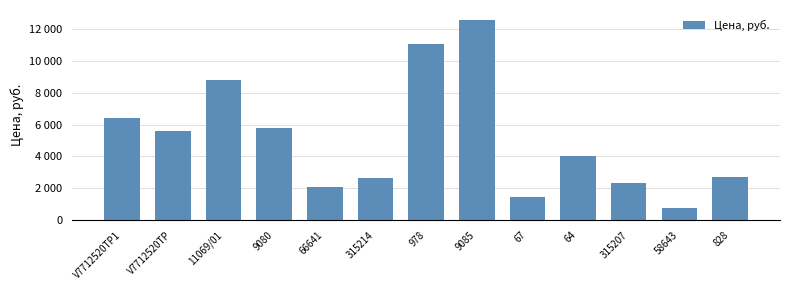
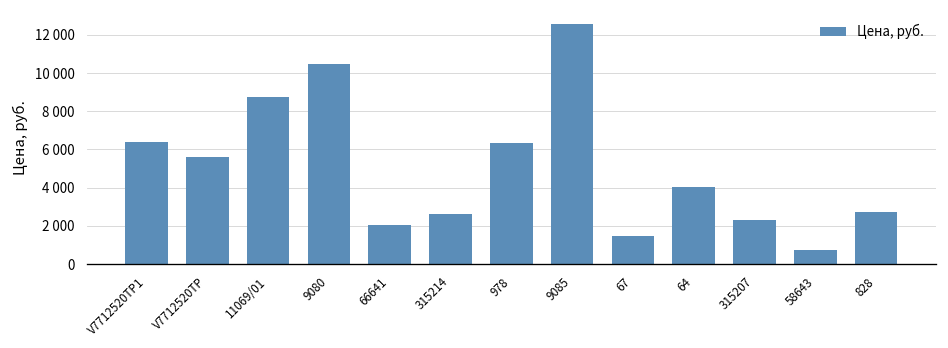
  {
    "V7712520TP1": 6400,
    "V7712520TP": 5600,
    "11069/01": 8800,
-   "9080": 5800,
+   "9080": 10500,
    "66641": 2100,
    "315214": 2600,
-   "978": 11000,
+   "978": 6400,
    "9085": 12600,
    "67": 1500,
    "64": 4000,
    "315207": 2300,
    "58643": 700,
    "828": 2700
  }
